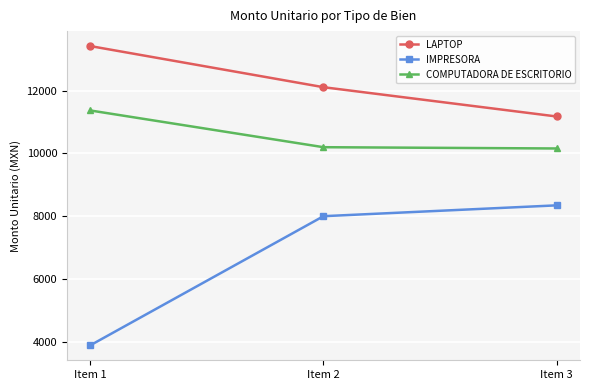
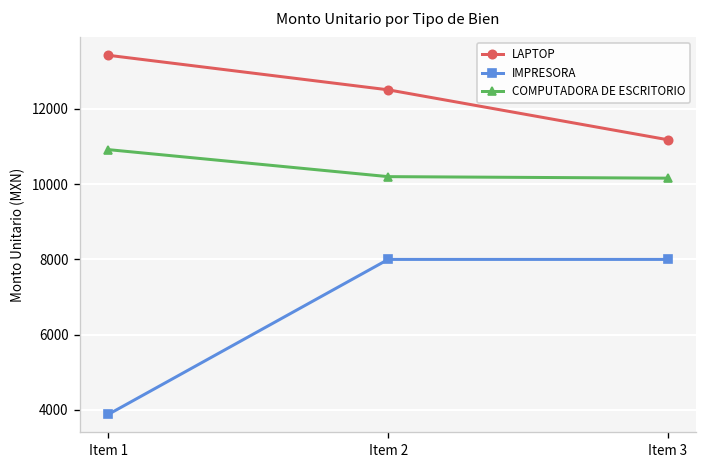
  {
    "LAPTOP": {
      "Item 1": 13400,
-     "Item 2": 12100,
+     "Item 2": 12500,
      "Item 3": 11200
    },
    "IMPRESORA": {
      "Item 1": 3900,
      "Item 2": 8000,
-     "Item 3": 8300
+     "Item 3": 8000
    },
    "COMPUTADORA DE ESCRITORIO": {
-     "Item 1": 11400,
+     "Item 1": 10900,
      "Item 2": 10200,
      "Item 3": 10200
    }
  }
